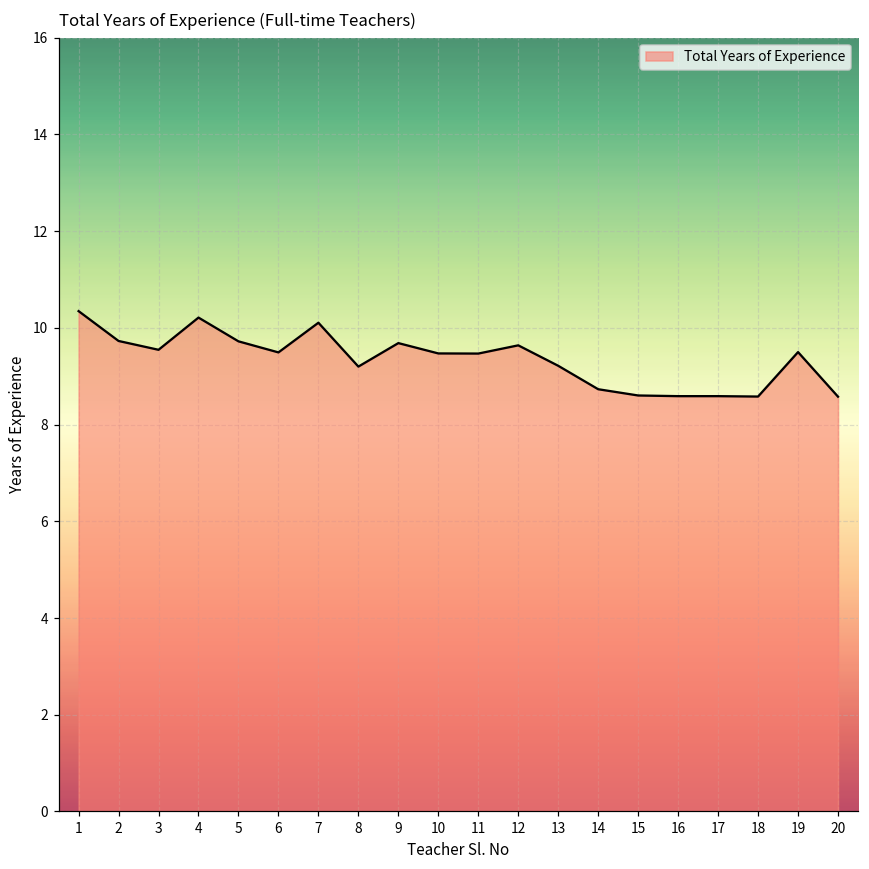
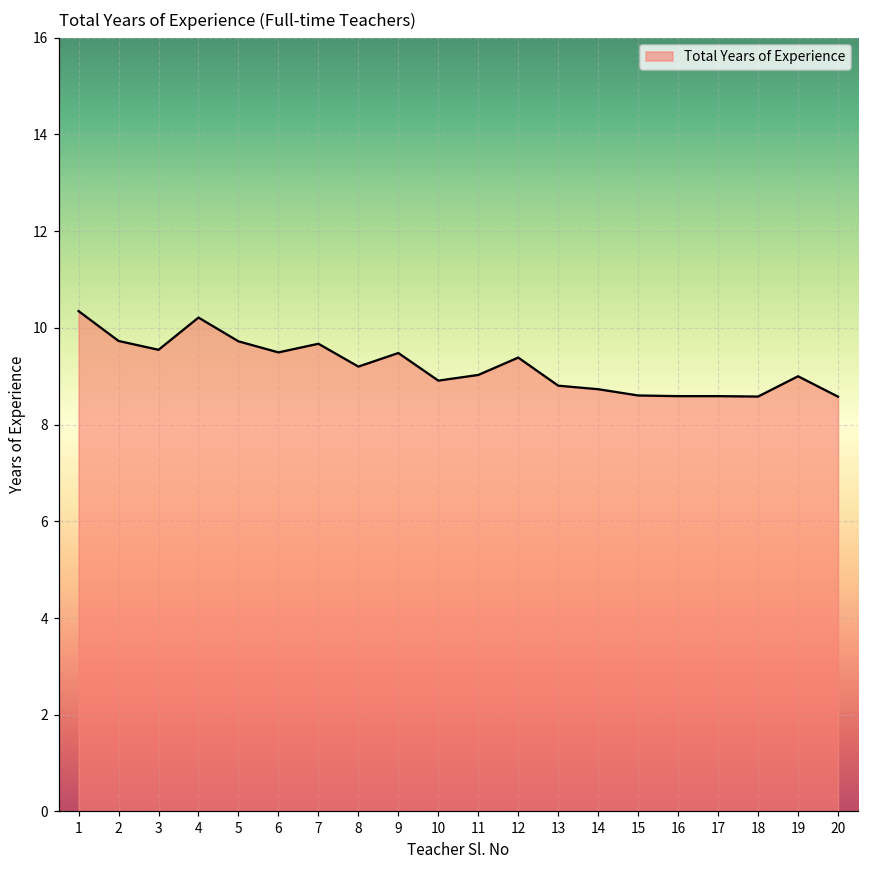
  {
    "1": 10.3,
    "2": 9.7,
    "3": 9.5,
    "4": 10.2,
    "5": 9.7,
    "6": 9.5,
-   "7": 10.1,
+   "7": 9.7,
    "8": 9.2,
-   "9": 9.7,
-   "10": 9.5,
-   "11": 9.5,
-   "12": 9.6,
-   "13": 9.2,
+   "9": 9.5,
+   "10": 8.9,
+   "11": 9.0,
+   "12": 9.4,
+   "13": 8.8,
    "14": 8.7,
    "15": 8.6,
    "16": 8.6,
    "17": 8.6,
    "18": 8.6,
-   "19": 9.5,
+   "19": 9.0,
    "20": 8.6
  }
